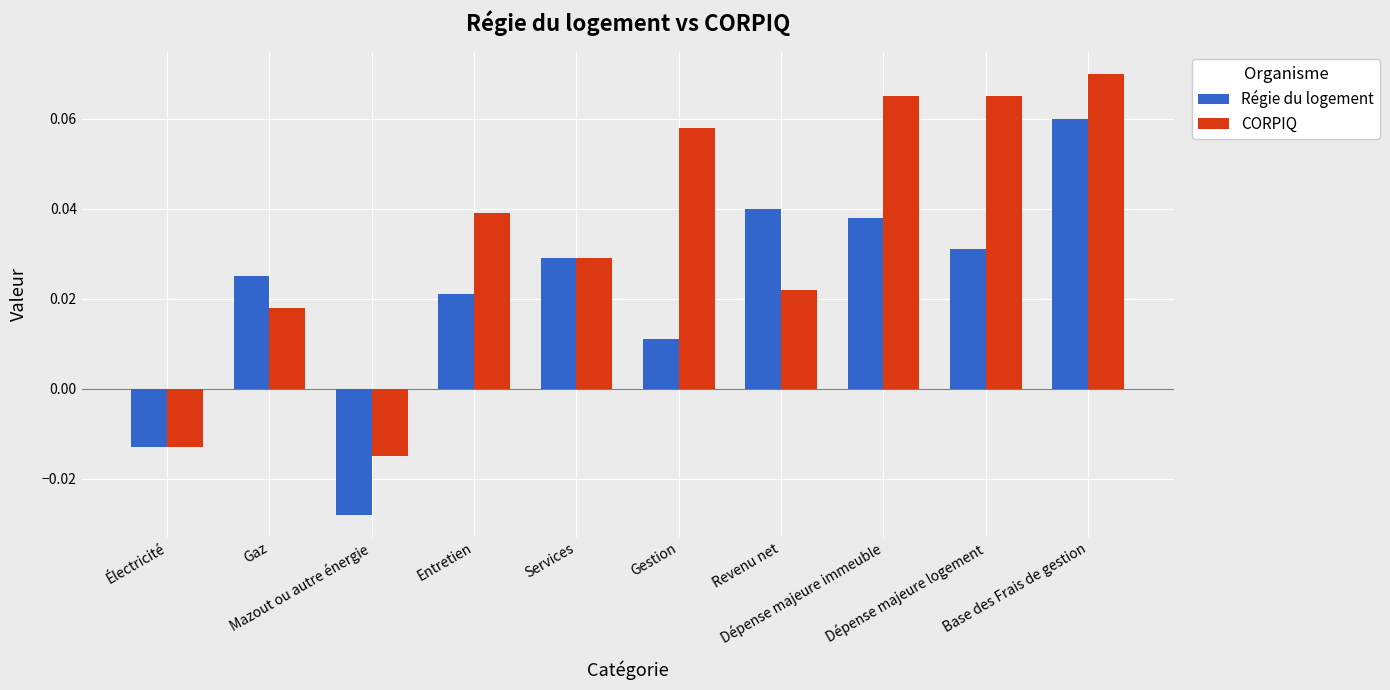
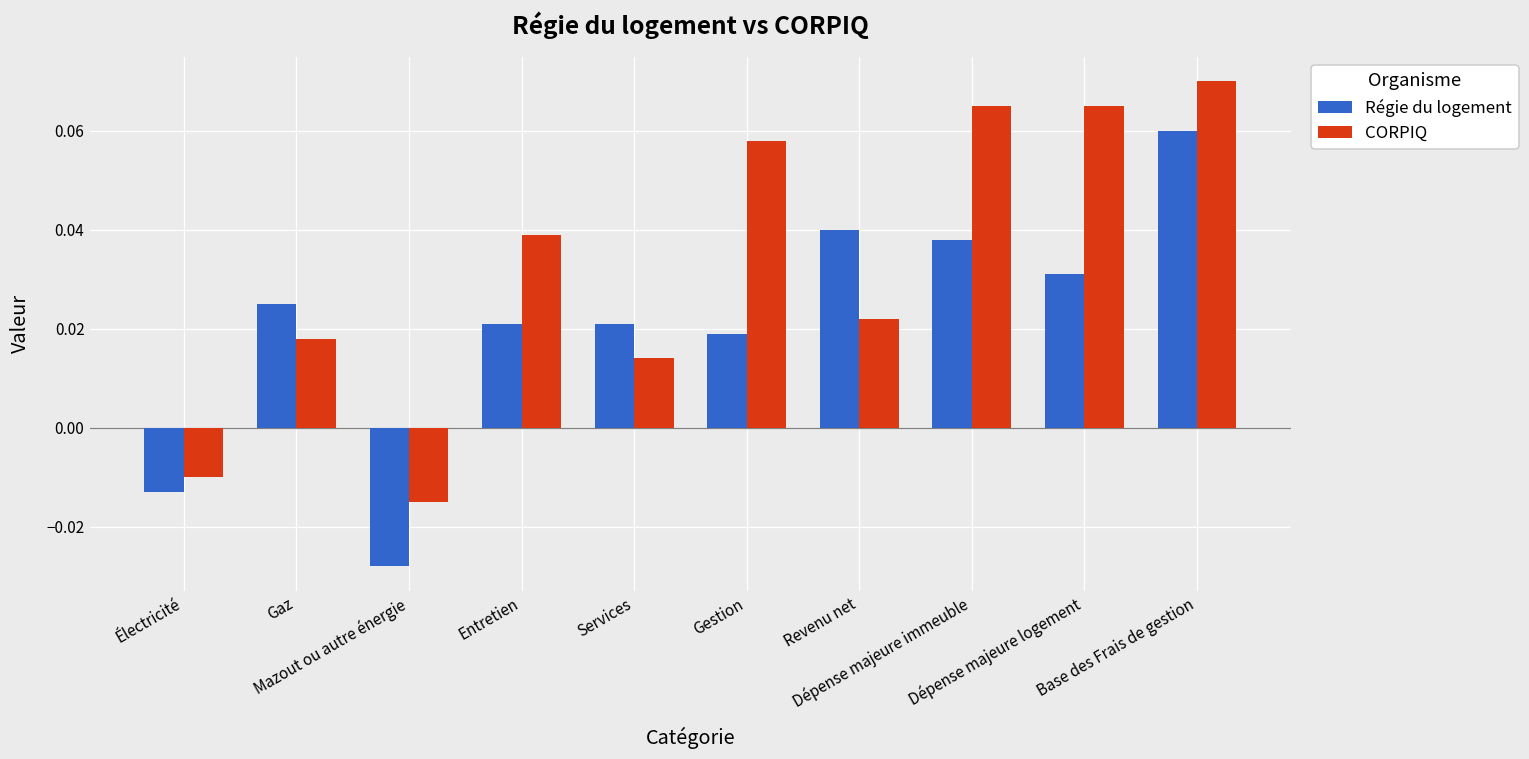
  {
    "Régie du logement": {
      "Électricité": -0.013,
      "Gaz": 0.025,
      "Mazout ou autre énergie": -0.028,
      "Entretien": 0.021,
-     "Services": 0.029,
-     "Gestion": 0.011,
+     "Services": 0.021,
+     "Gestion": 0.019,
      "Revenu net": 0.040,
      "Dépense majeure immeuble": 0.038,
      "Dépense majeure logement": 0.031,
      "Base des Frais de gestion": 0.060
    },
    "CORPIQ": {
-     "Électricité": -0.013,
+     "Électricité": -0.010,
      "Gaz": 0.018,
      "Mazout ou autre énergie": -0.015,
      "Entretien": 0.039,
-     "Services": 0.029,
+     "Services": 0.014,
      "Gestion": 0.058,
      "Revenu net": 0.022,
      "Dépense majeure immeuble": 0.065,
      "Dépense majeure logement": 0.065,
      "Base des Frais de gestion": 0.070
    }
  }
